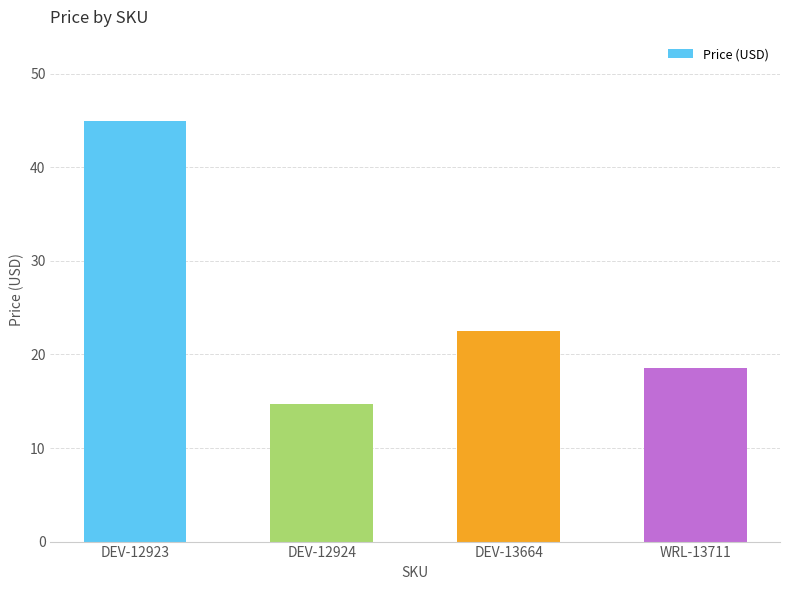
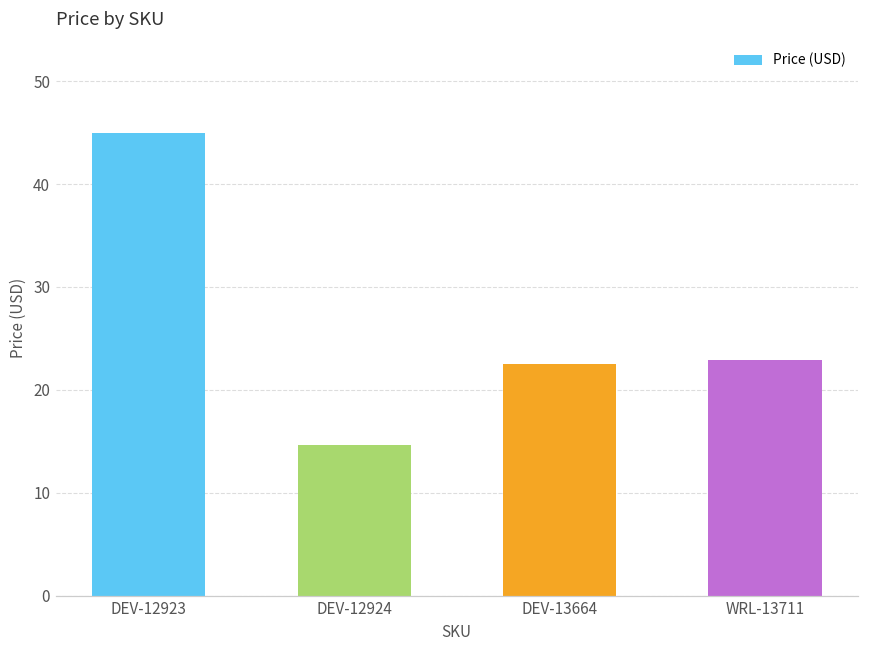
  {
    "DEV-12923": 45,
    "DEV-12924": 15,
    "DEV-13664": 23,
-   "WRL-13711": 19
+   "WRL-13711": 23
  }
